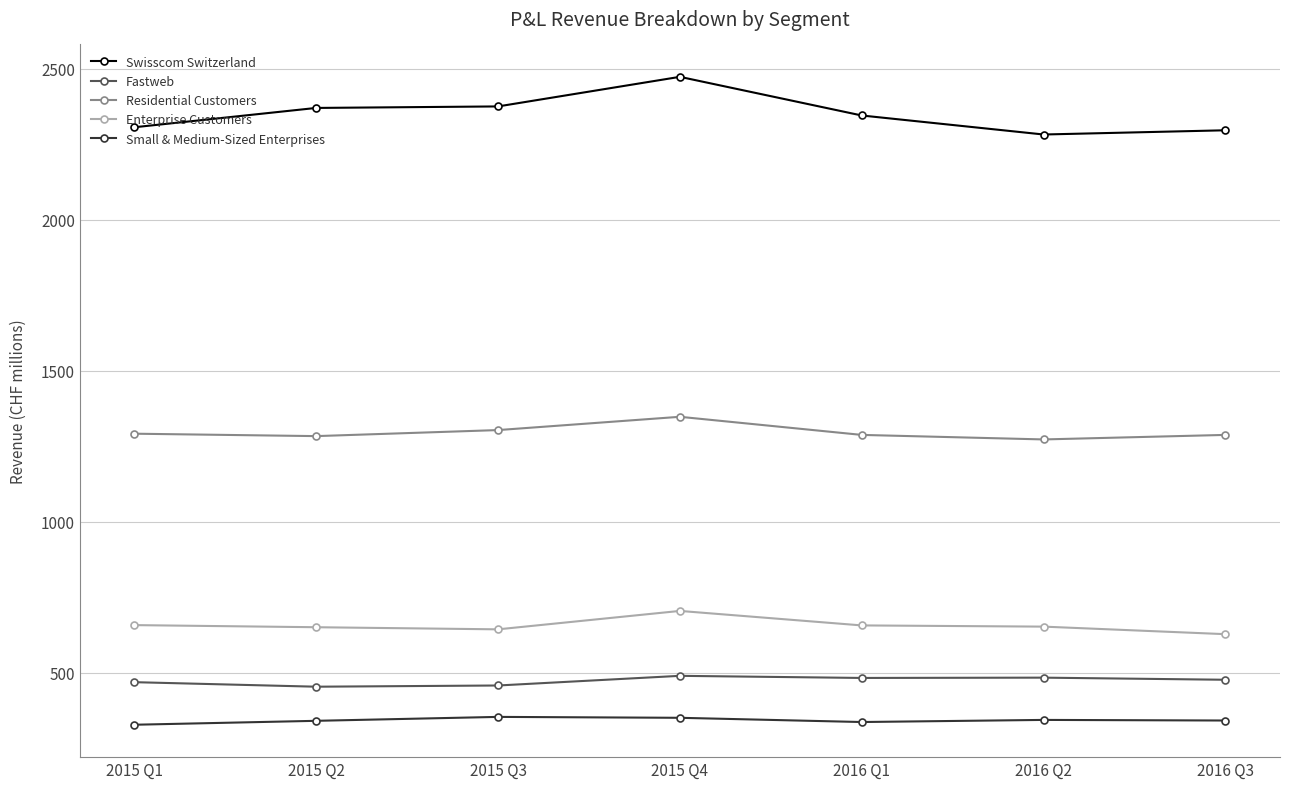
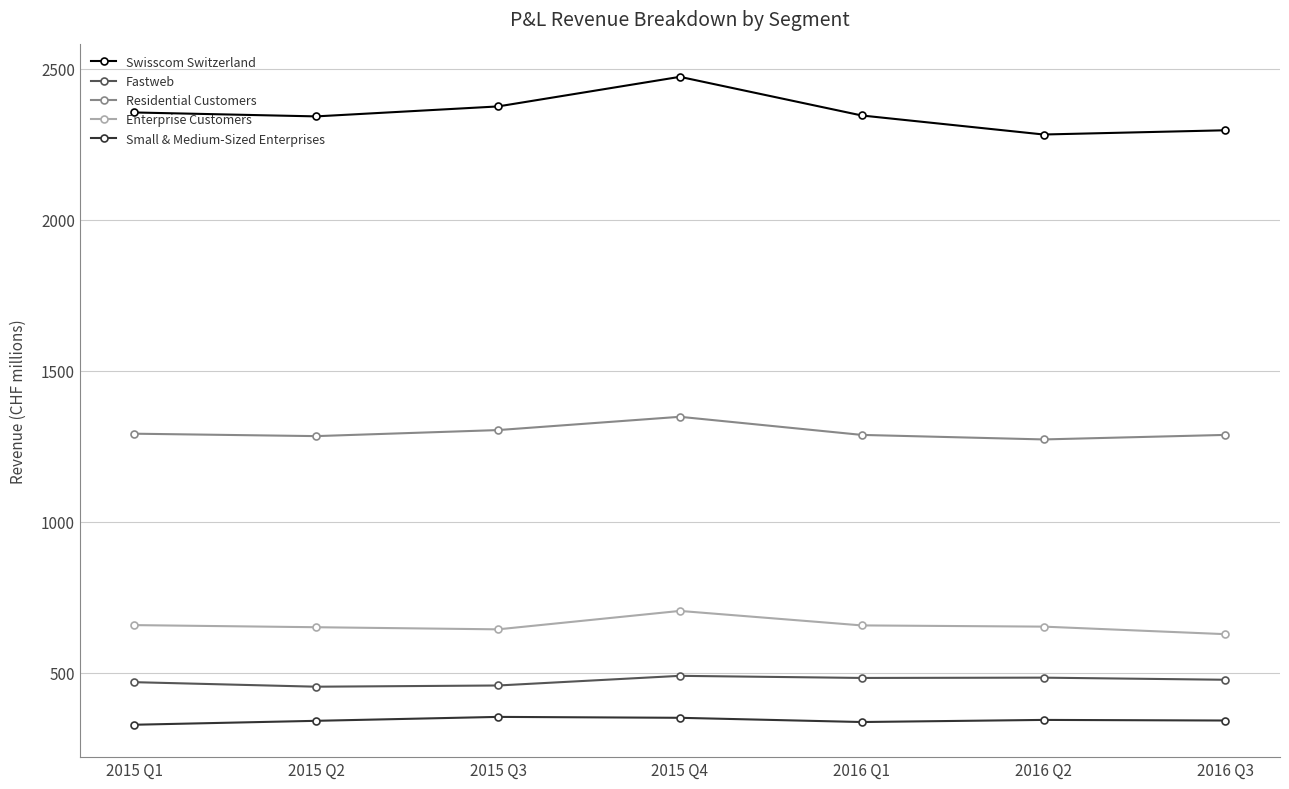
  {
    "Swisscom Switzerland": {
-     "2015 Q1": 2310,
-     "2015 Q2": 2370,
+     "2015 Q1": 2360,
+     "2015 Q2": 2340,
      "2015 Q3": 2380,
      "2015 Q4": 2470,
      "2016 Q1": 2350,
      "2016 Q2": 2280,
      "2016 Q3": 2300
    }
  }
